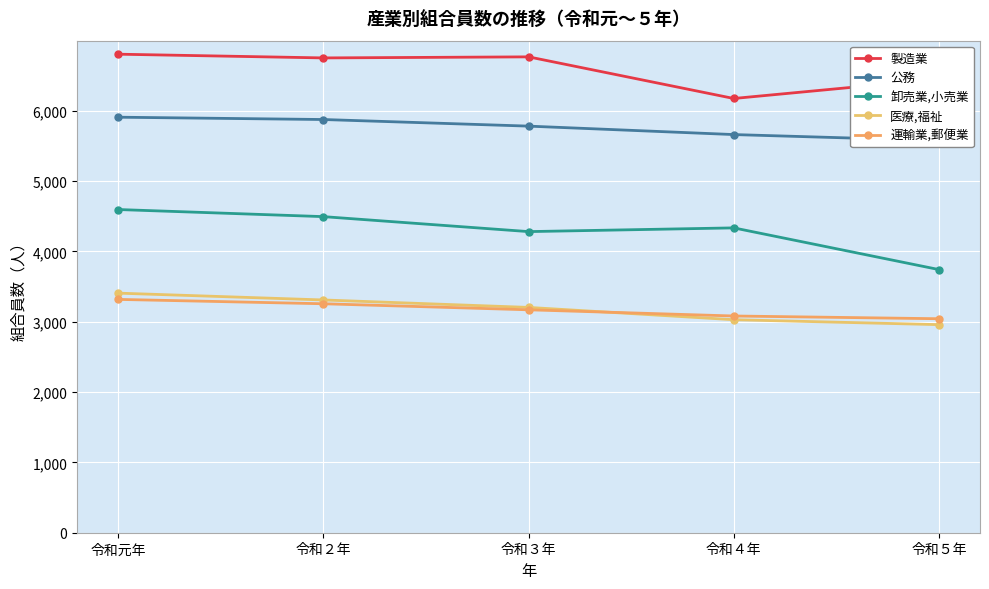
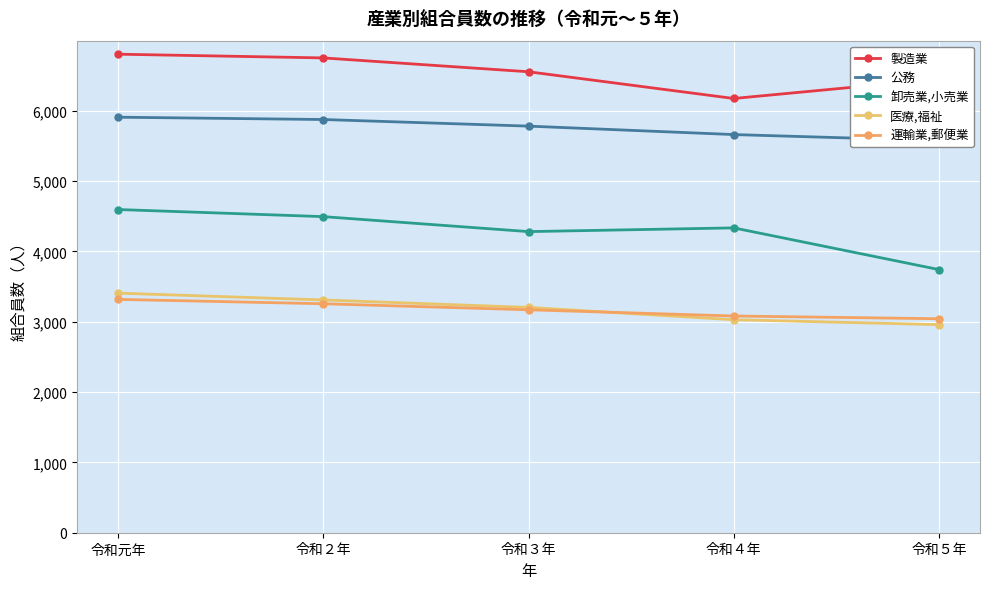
  {
    "製造業": {
      "令和元年": "6,800",
      "令和２年": "6,800",
-     "令和３年": "6,800",
+     "令和３年": "6,600",
      "令和４年": "6,200"
    }
  }
